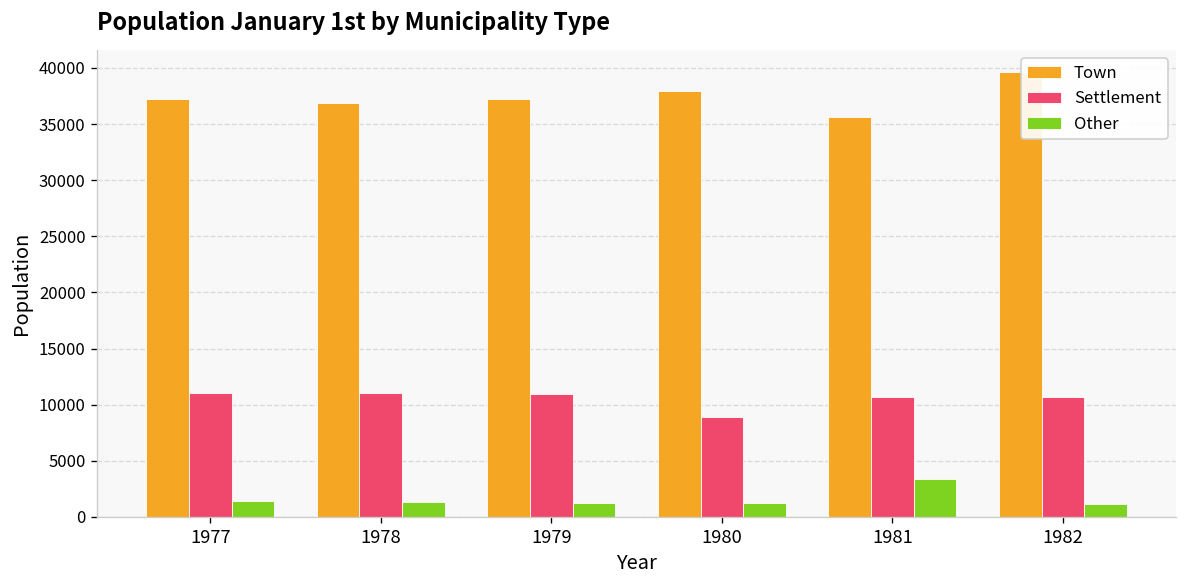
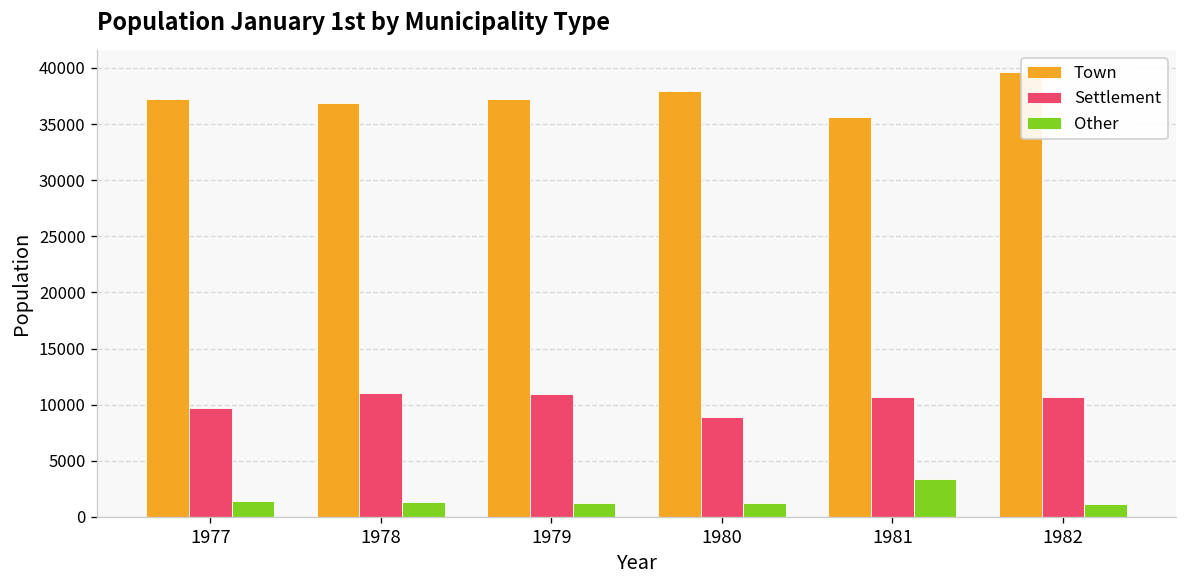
  {
    "Town": {
      "1977": 37000,
      "1978": 37000,
      "1979": 37000,
      "1980": 38000,
      "1981": 36000,
      "1982": 40000
    },
    "Settlement": {
-     "1977": 11000,
+     "1977": 10000,
      "1978": 11000,
      "1979": 11000,
      "1980": 9000,
      "1981": 11000,
      "1982": 11000
    },
    "Other": {
      "1977": 1000,
      "1978": 1000,
      "1979": 1000,
      "1980": 1000,
      "1981": 3000,
      "1982": 1000
    }
  }
